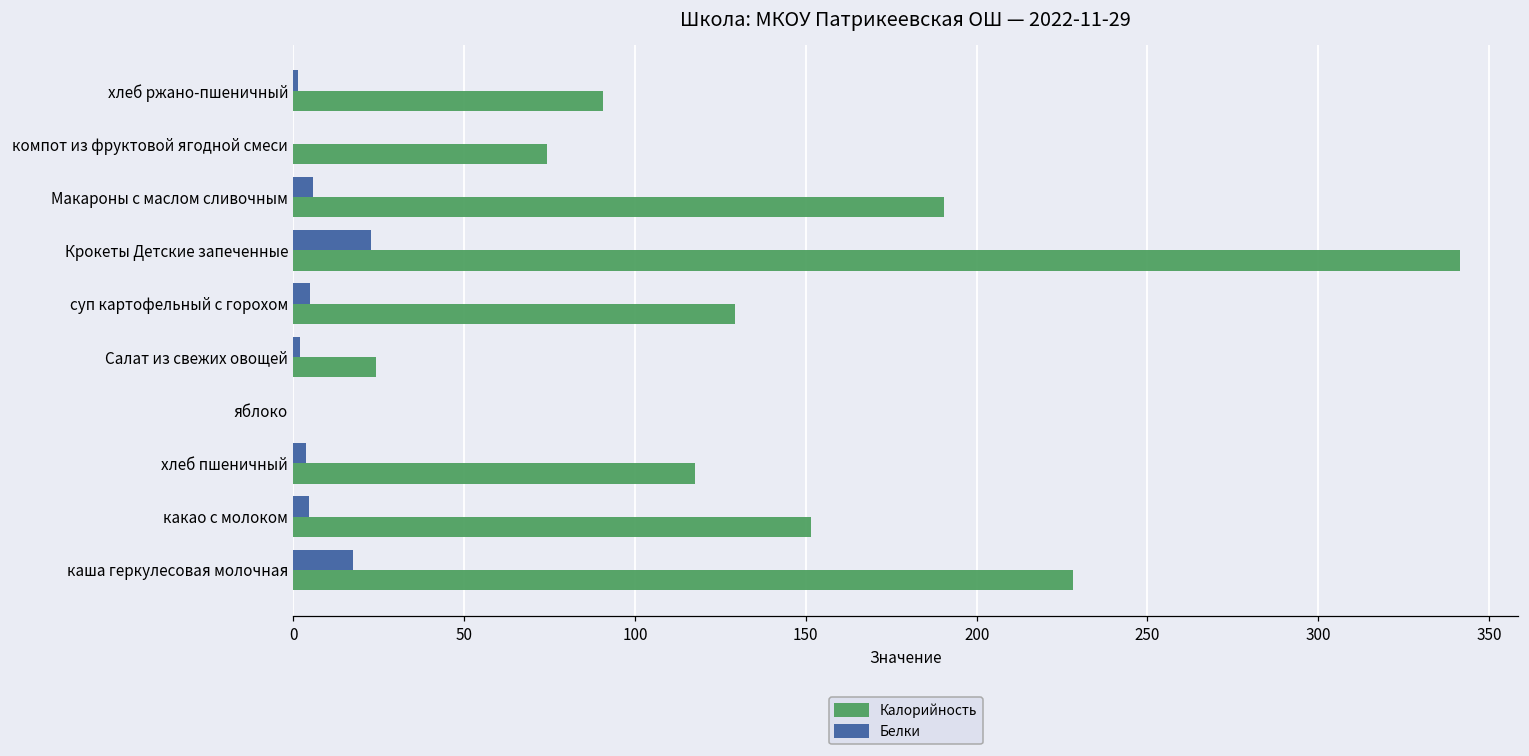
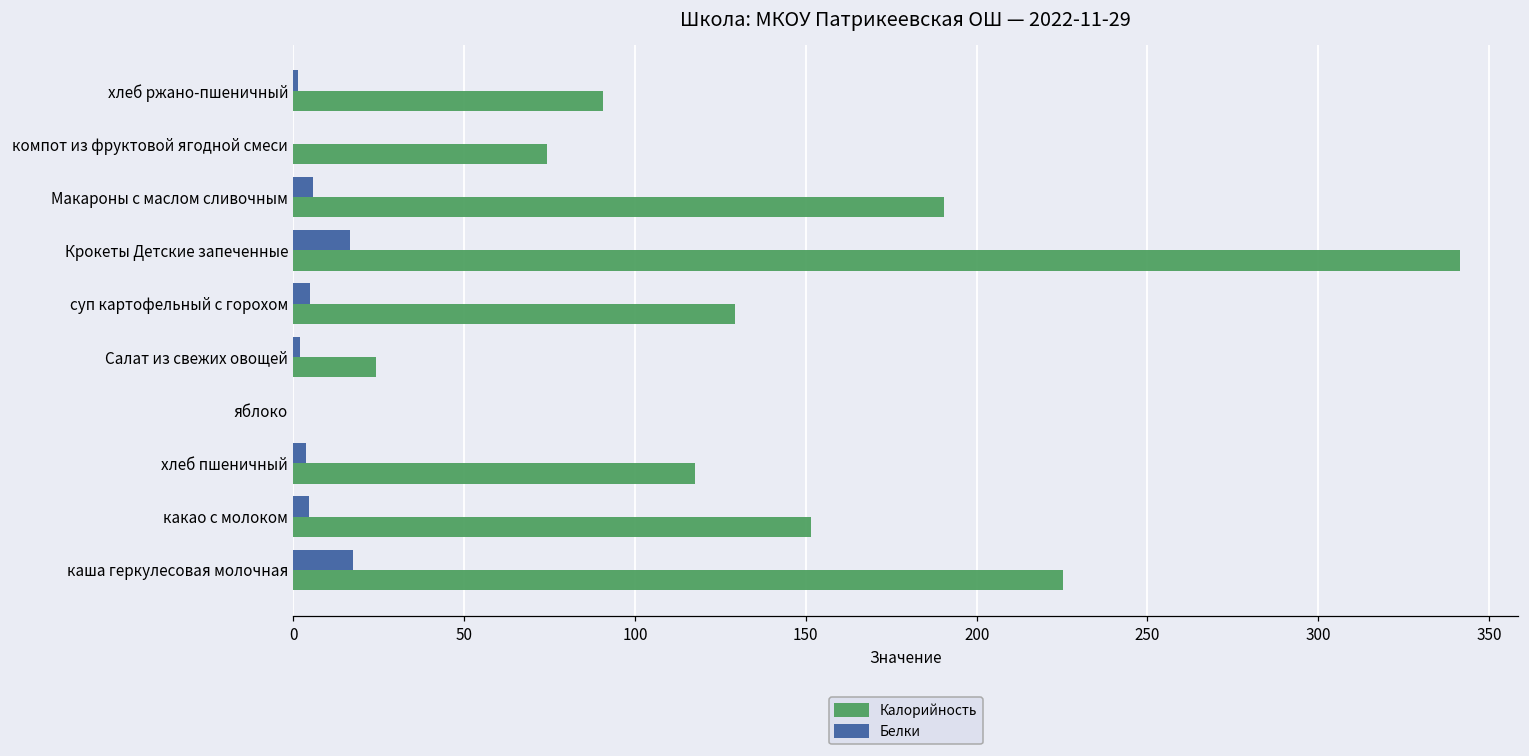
  {
    "Калорийность": {
      "хлеб ржано-пшеничный": 91,
      "компот из фруктовой ягодной смеси": 74,
      "Макароны с маслом сливочным": 190,
      "Крокеты Детские запеченные": 341,
      "суп картофельный с горохом": 129,
      "Салат из свежих овощей": 24,
      "яблоко": 0,
      "хлеб пшеничный": 118,
      "какао с молоком": 152,
-     "каша геркулесовая молочная": 228
+     "каша геркулесовая молочная": 225
    },
    "Белки": {
      "хлеб ржано-пшеничный": 1,
      "Макароны с маслом сливочным": 6,
-     "Крокеты Детские запеченные": 23,
+     "Крокеты Детские запеченные": 17,
      "суп картофельный с горохом": 5,
      "Салат из свежих овощей": 2,
      "яблоко": 0,
      "хлеб пшеничный": 4,
      "какао с молоком": 5,
      "каша геркулесовая молочная": 18
    }
  }
